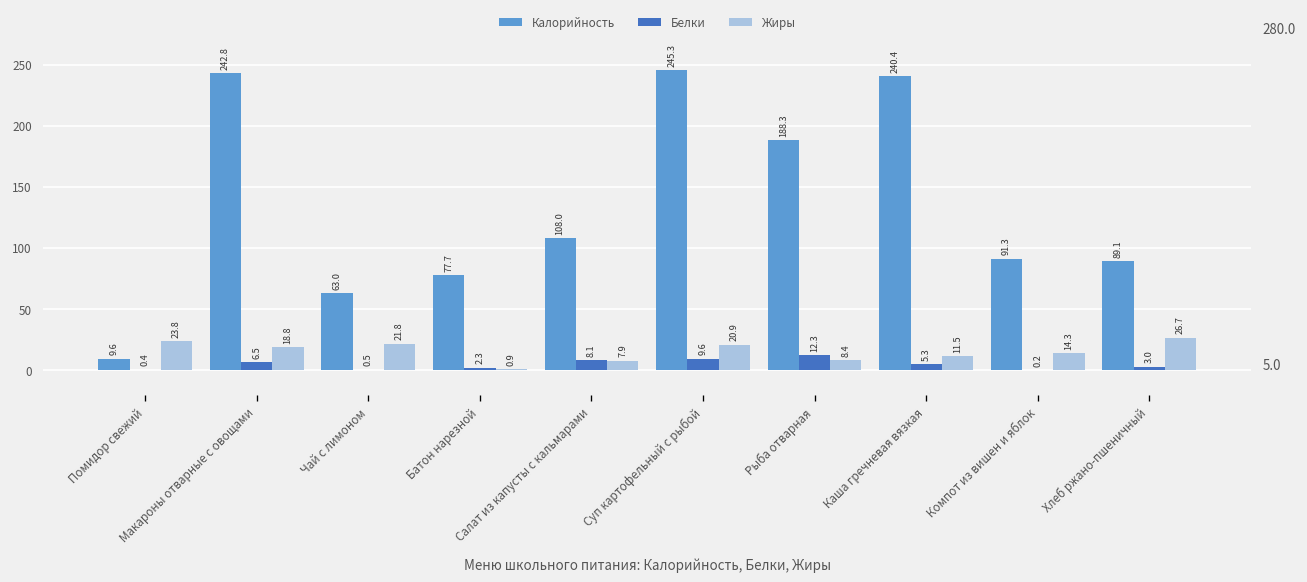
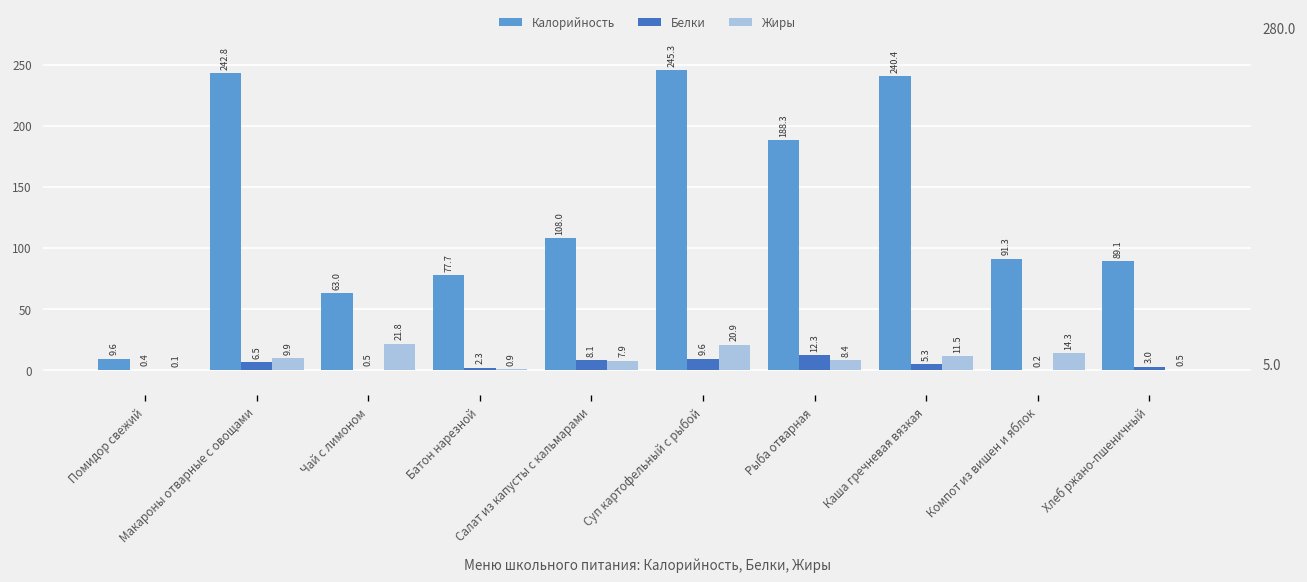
  {
    "Жиры": {
-     "Помидор свежий": 23.8,
-     "Макароны отварные с овощами": 18.8,
+     "Помидор свежий": 0.1,
+     "Макароны отварные с овощами": 9.9,
      "Чай с лимоном": 21.8,
      "Батон нарезной": 0.9,
      "Салат из капусты с кальмарами": 7.9,
      "Суп картофельный с рыбой": 20.9,
      "Рыба отварная": 8.4,
      "Каша гречневая вязкая": 11.5,
      "Компот из вишен и яблок": 14.3,
-     "Хлеб ржано-пшеничный": 26.7
+     "Хлеб ржано-пшеничный": 0.5
    }
  }
